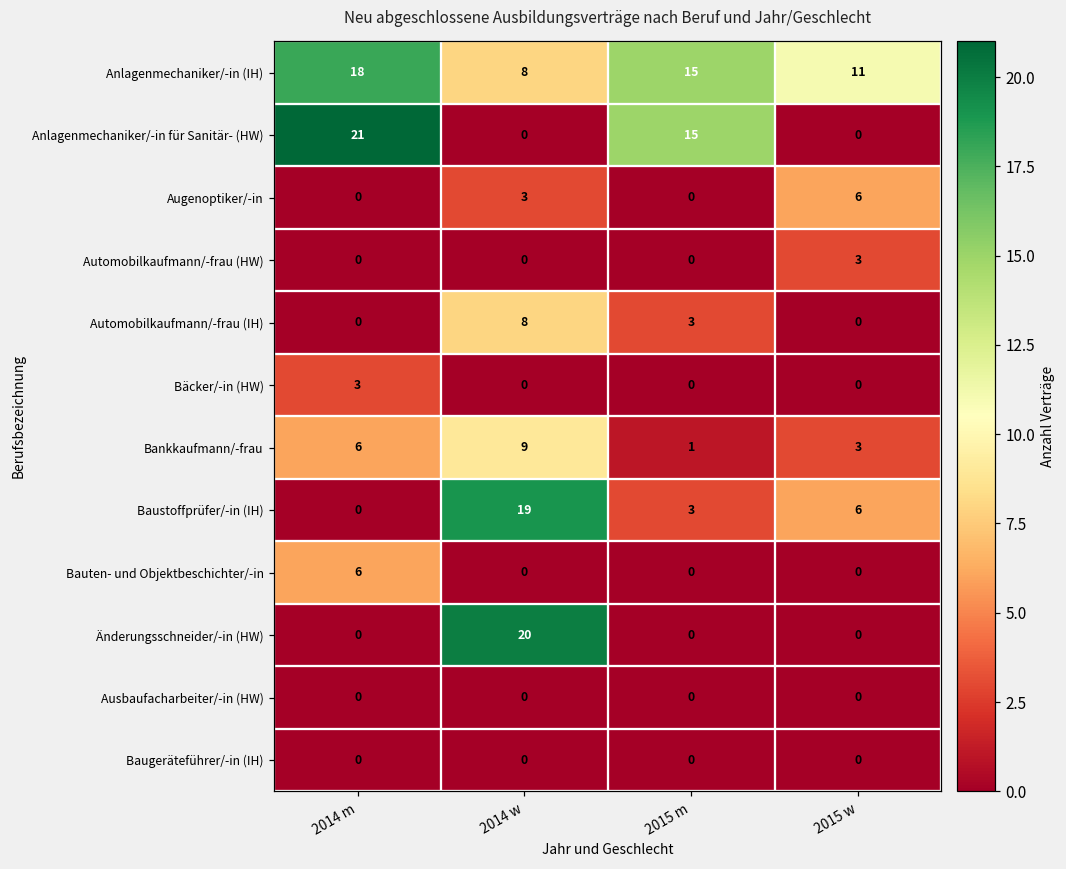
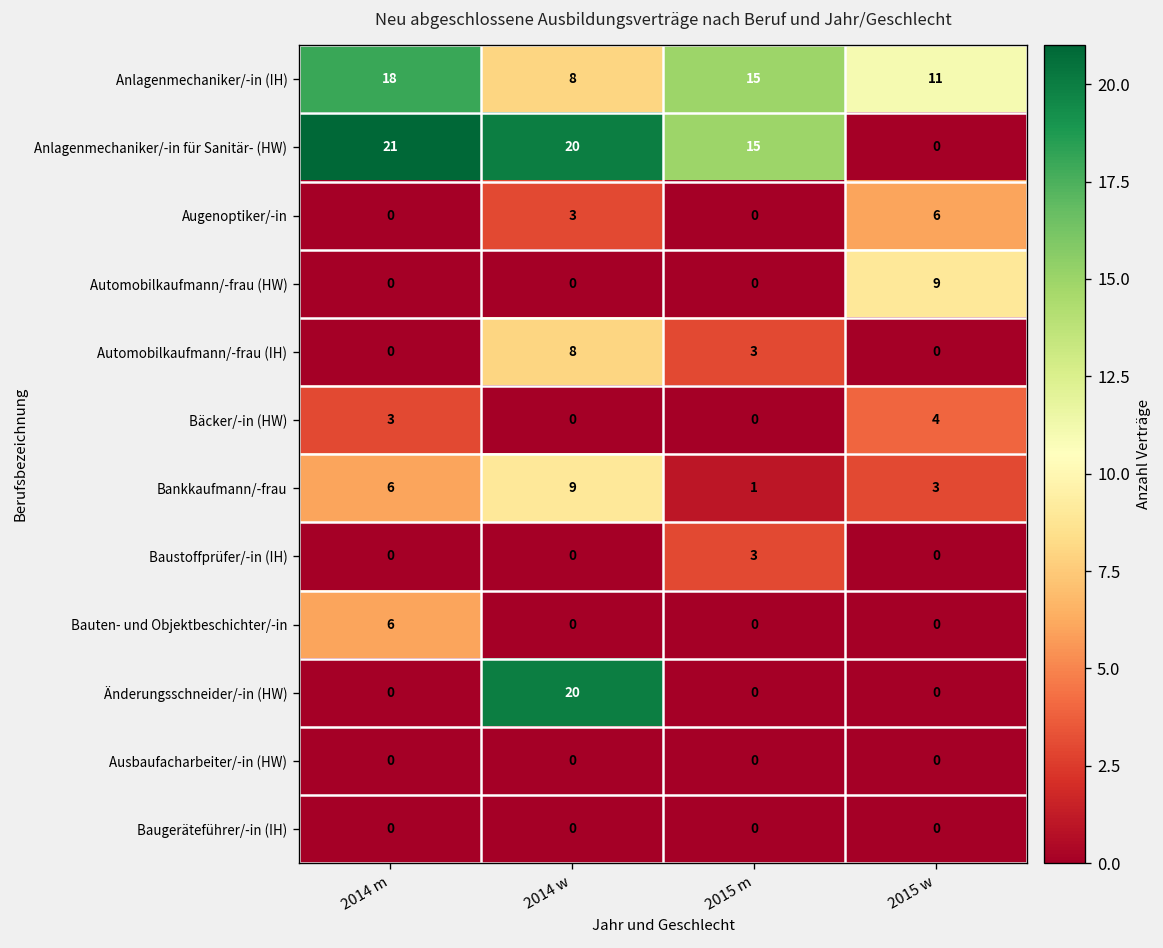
  {
    "Anlagenmechaniker/-in (IH)": {
      "2014 m": 18,
      "2014 w": 8,
      "2015 m": 15,
      "2015 w": 11
    },
    "Anlagenmechaniker/-in für Sanitär- (HW)": {
      "2014 m": 21,
-     "2014 w": 0,
+     "2014 w": 20,
      "2015 m": 15,
      "2015 w": 0
    },
    "Augenoptiker/-in": {
      "2014 m": 0,
      "2014 w": 3,
      "2015 m": 0,
      "2015 w": 6
    },
    "Automobilkaufmann/-frau (HW)": {
      "2014 m": 0,
      "2014 w": 0,
      "2015 m": 0,
-     "2015 w": 3
+     "2015 w": 9
    },
    "Automobilkaufmann/-frau (IH)": {
      "2014 m": 0,
      "2014 w": 8,
      "2015 m": 3,
      "2015 w": 0
    },
    "Bäcker/-in (HW)": {
      "2014 m": 3,
      "2014 w": 0,
      "2015 m": 0,
-     "2015 w": 0
+     "2015 w": 4
    },
    "Bankkaufmann/-frau": {
      "2014 m": 6,
      "2014 w": 9,
      "2015 m": 1,
      "2015 w": 3
    },
    "Baustoffprüfer/-in (IH)": {
      "2014 m": 0,
-     "2014 w": 19,
+     "2014 w": 0,
      "2015 m": 3,
-     "2015 w": 6
+     "2015 w": 0
    },
    "Bauten- und Objektbeschichter/-in": {
      "2014 m": 6,
      "2014 w": 0,
      "2015 m": 0,
      "2015 w": 0
    },
    "Änderungsschneider/-in (HW)": {
      "2014 m": 0,
      "2014 w": 20,
      "2015 m": 0,
      "2015 w": 0
    },
    "Ausbaufacharbeiter/-in (HW)": {
      "2014 m": 0,
      "2014 w": 0,
      "2015 m": 0,
      "2015 w": 0
    },
    "Baugeräteführer/-in (IH)": {
      "2014 m": 0,
      "2014 w": 0,
      "2015 m": 0,
      "2015 w": 0
    }
  }
